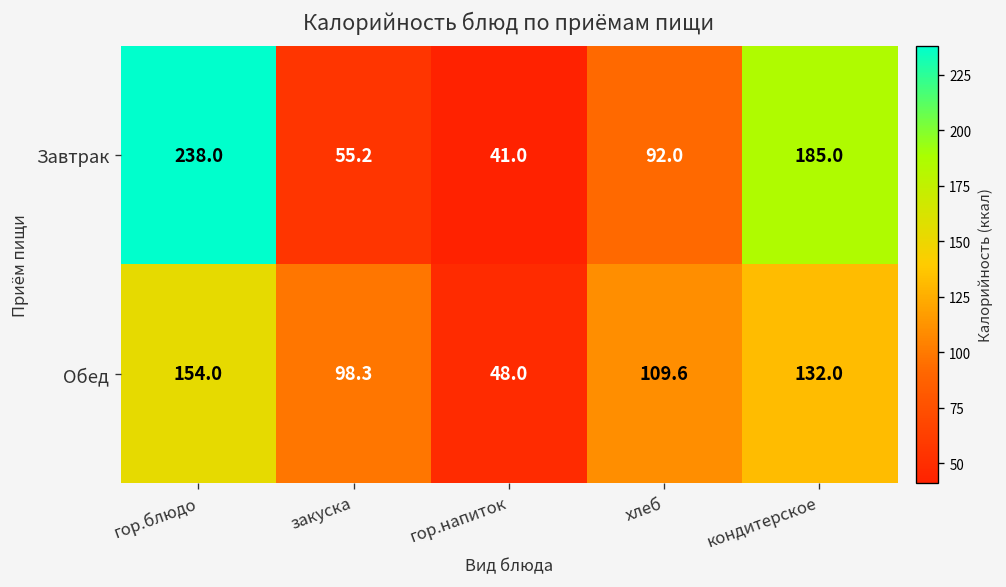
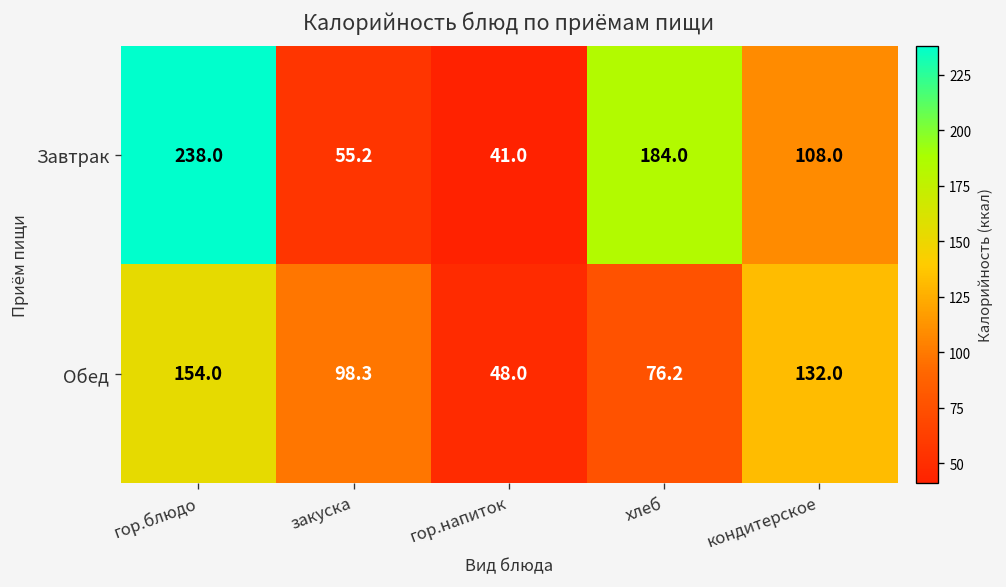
  {
    "Завтрак": {
      "гор.блюдо": 238.0,
      "закуска": 55.2,
      "гор.напиток": 41.0,
-     "хлеб": 92.0,
-     "кондитерское": 185.0
+     "хлеб": 184.0,
+     "кондитерское": 108.0
    },
    "Обед": {
      "гор.блюдо": 154.0,
      "закуска": 98.3,
      "гор.напиток": 48.0,
-     "хлеб": 109.6,
+     "хлеб": 76.2,
      "кондитерское": 132.0
    }
  }
